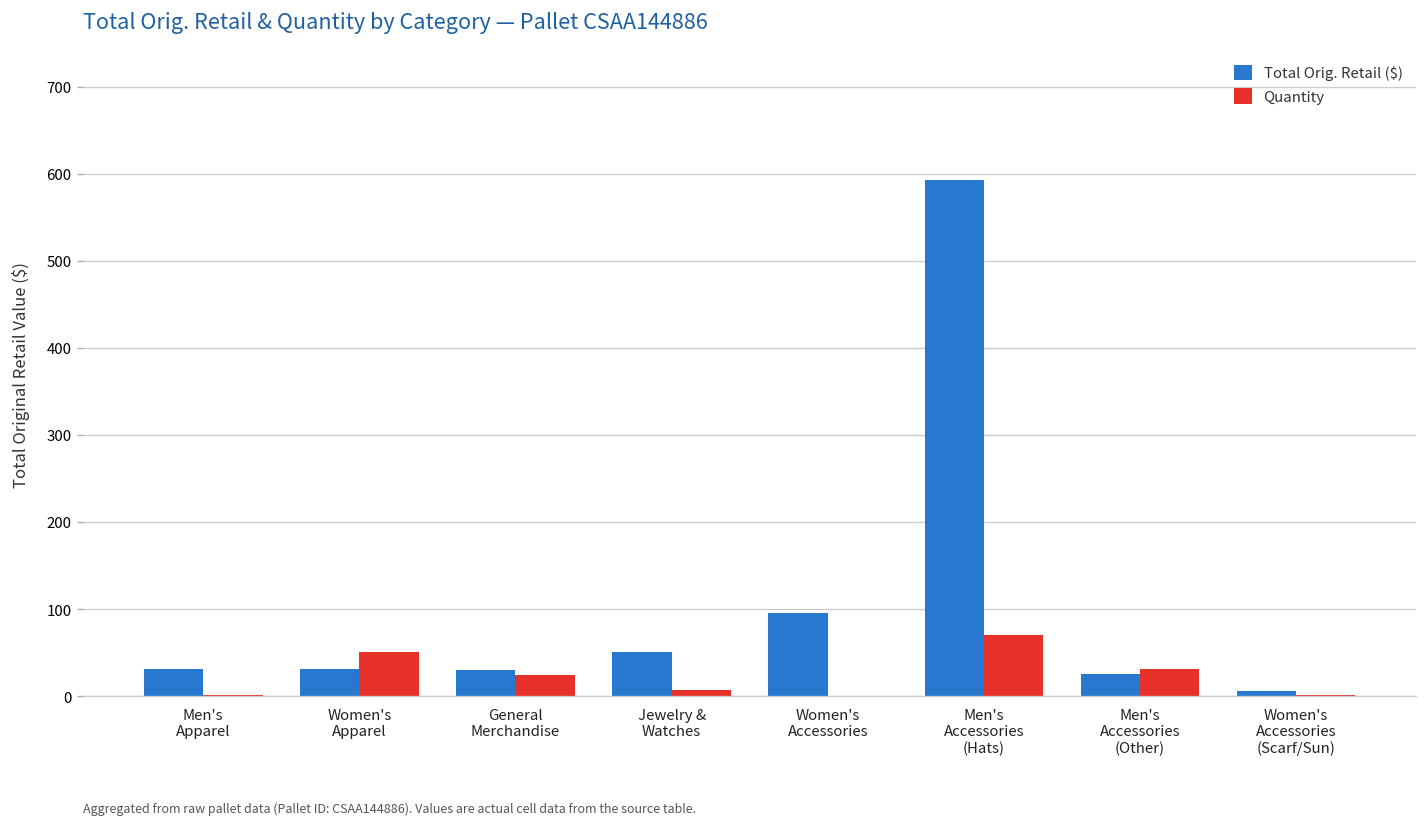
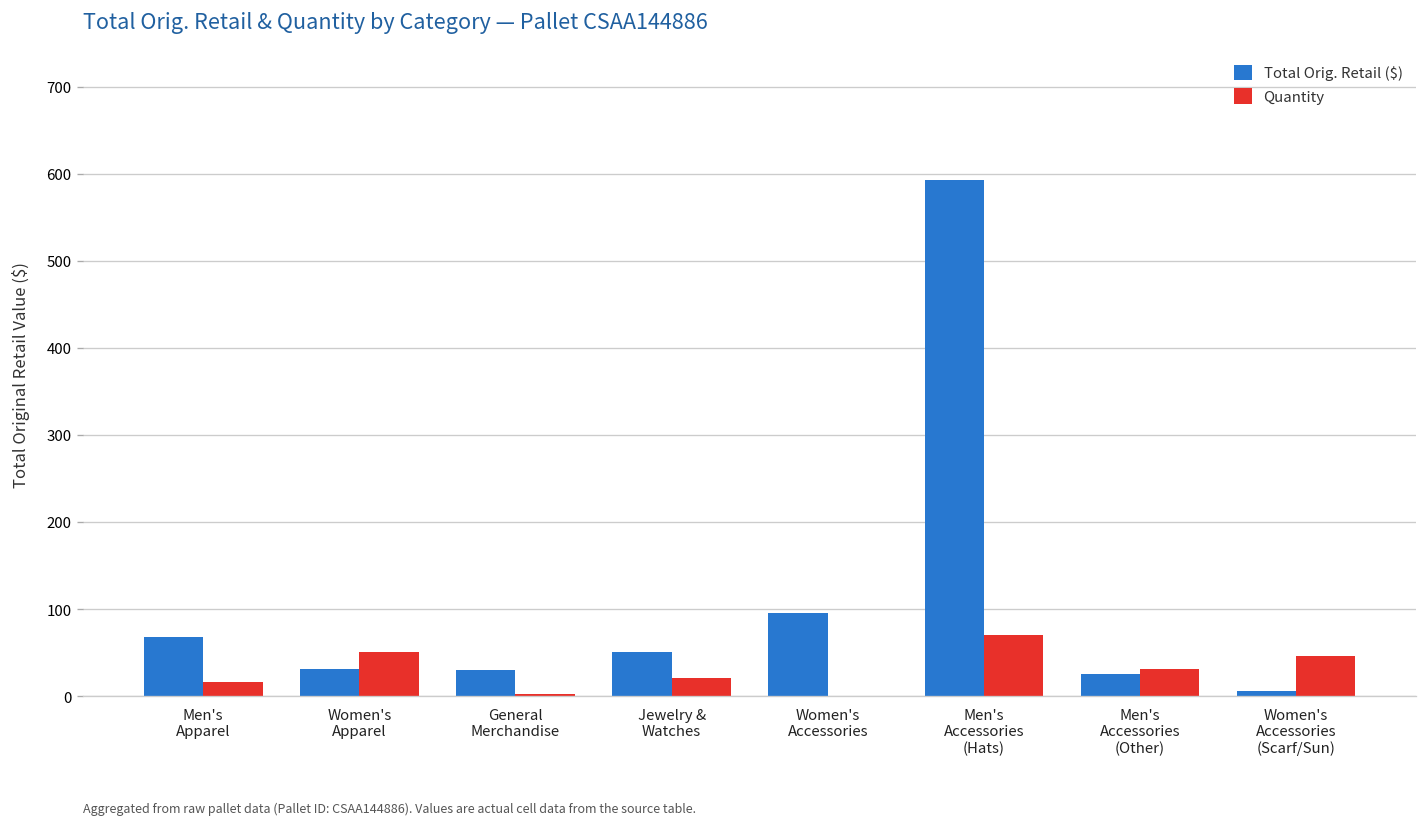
  {
    "Total Orig. Retail ($)": {
-     "Men's Apparel": 30,
+     "Men's Apparel": 70,
      "Women's Apparel": 30,
      "General Merchandise": 30,
      "Jewelry & Watches": 50,
      "Women's Accessories": 100,
      "Men's Accessories (Hats)": 590,
      "Men's Accessories (Other)": 30,
      "Women's Accessories (Scarf/Sun)": 10
    },
    "Quantity": {
-     "Men's Apparel": 0,
+     "Men's Apparel": 20,
      "Women's Apparel": 50,
-     "General Merchandise": 20,
-     "Jewelry & Watches": 10,
+     "General Merchandise": 0,
+     "Jewelry & Watches": 20,
      "Men's Accessories (Hats)": 70,
      "Men's Accessories (Other)": 30,
-     "Women's Accessories (Scarf/Sun)": 0
+     "Women's Accessories (Scarf/Sun)": 50
    }
  }
